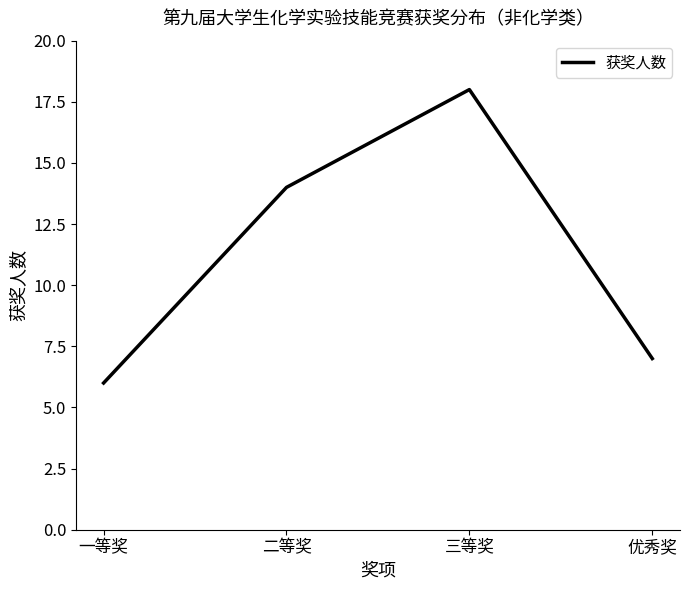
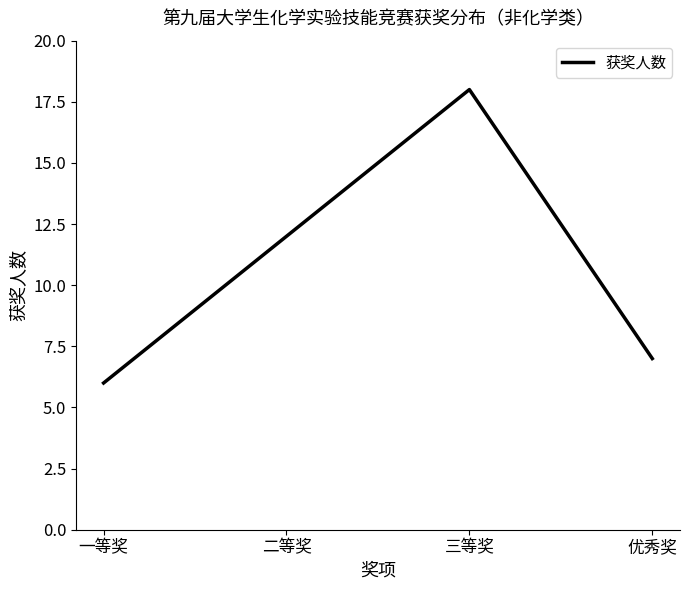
  {
    "一等奖": 6,
-   "二等奖": 14,
+   "二等奖": 12,
    "三等奖": 18,
    "优秀奖": 7
  }
